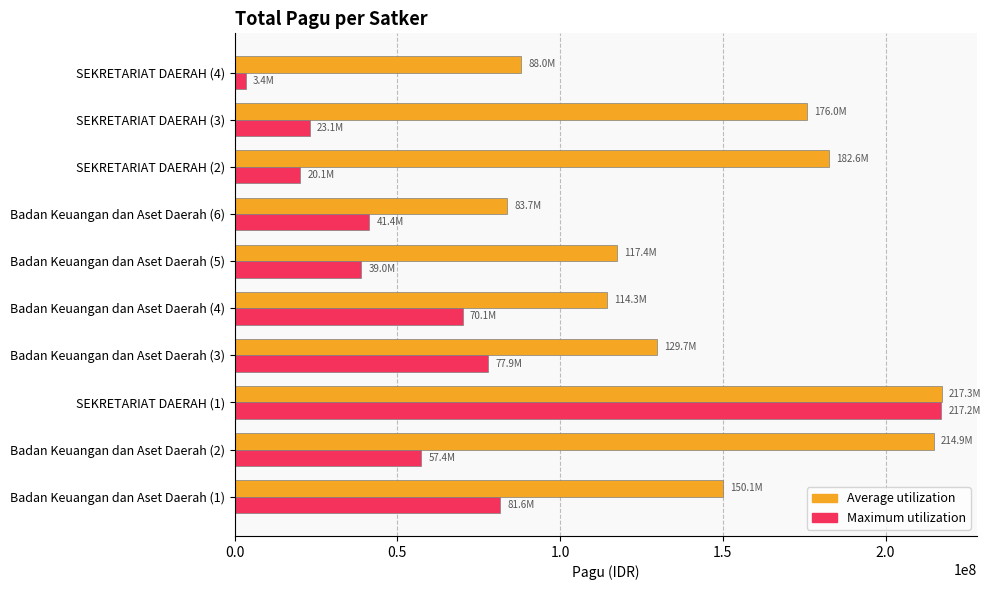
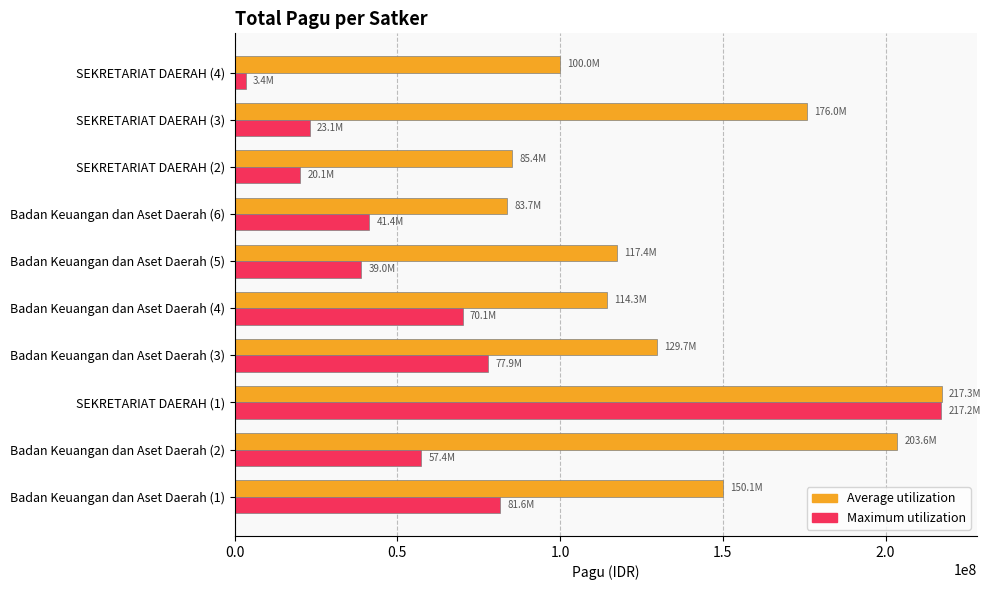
  {
    "Average utilization": {
-     "SEKRETARIAT DAERAH (4)": "88.0M",
+     "SEKRETARIAT DAERAH (4)": "100.0M",
      "SEKRETARIAT DAERAH (3)": "176.0M",
-     "SEKRETARIAT DAERAH (2)": "182.6M",
+     "SEKRETARIAT DAERAH (2)": "85.4M",
      "Badan Keuangan dan Aset Daerah (6)": "83.7M",
      "Badan Keuangan dan Aset Daerah (5)": "117.4M",
      "Badan Keuangan dan Aset Daerah (4)": "114.3M",
      "Badan Keuangan dan Aset Daerah (3)": "129.7M",
      "SEKRETARIAT DAERAH (1)": "217.3M",
-     "Badan Keuangan dan Aset Daerah (2)": "214.9M",
+     "Badan Keuangan dan Aset Daerah (2)": "203.6M",
      "Badan Keuangan dan Aset Daerah (1)": "150.1M"
    },
    "Maximum utilization": {
      "SEKRETARIAT DAERAH (4)": "3.4M",
      "SEKRETARIAT DAERAH (3)": "23.1M",
      "SEKRETARIAT DAERAH (2)": "20.1M",
      "Badan Keuangan dan Aset Daerah (6)": "41.4M",
      "Badan Keuangan dan Aset Daerah (5)": "39.0M",
      "Badan Keuangan dan Aset Daerah (4)": "70.1M",
      "Badan Keuangan dan Aset Daerah (3)": "77.9M",
      "SEKRETARIAT DAERAH (1)": "217.2M",
      "Badan Keuangan dan Aset Daerah (2)": "57.4M",
      "Badan Keuangan dan Aset Daerah (1)": "81.6M"
    }
  }
